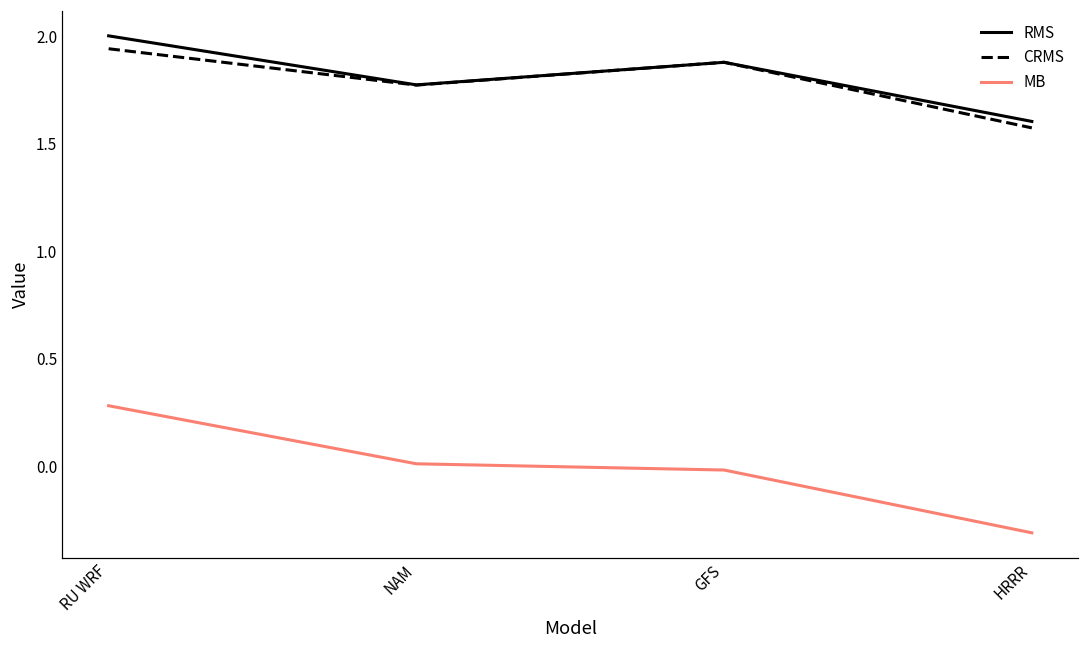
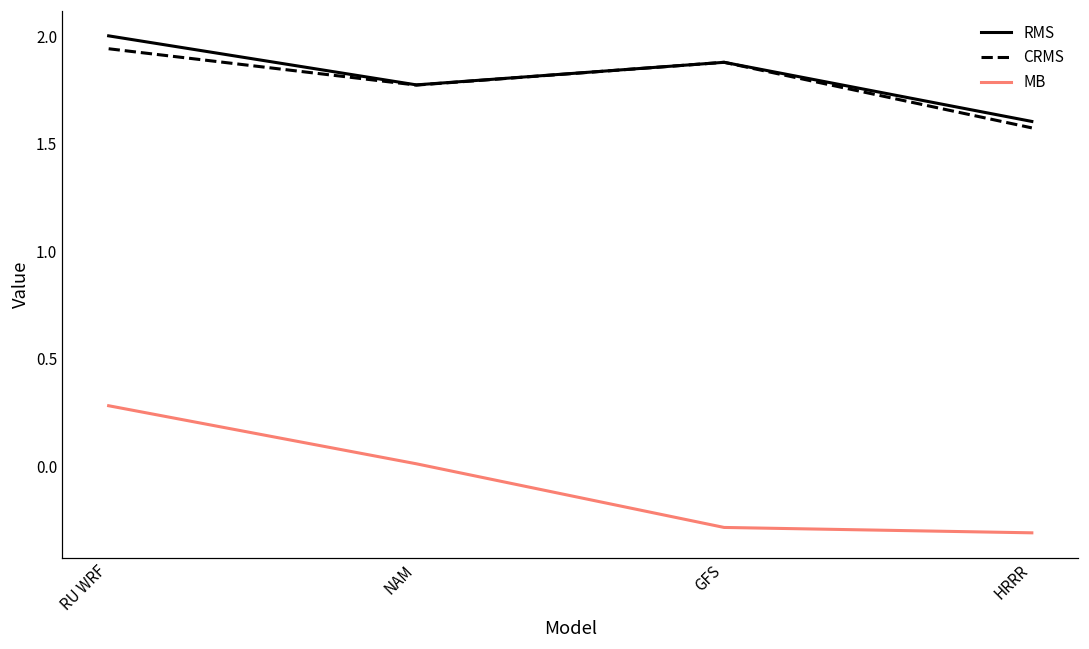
  {
    "MB": {
      "RU WRF": 0.28,
      "NAM": 0.01,
-     "GFS": -0.02,
+     "GFS": -0.29,
      "HRRR": -0.31
    }
  }
